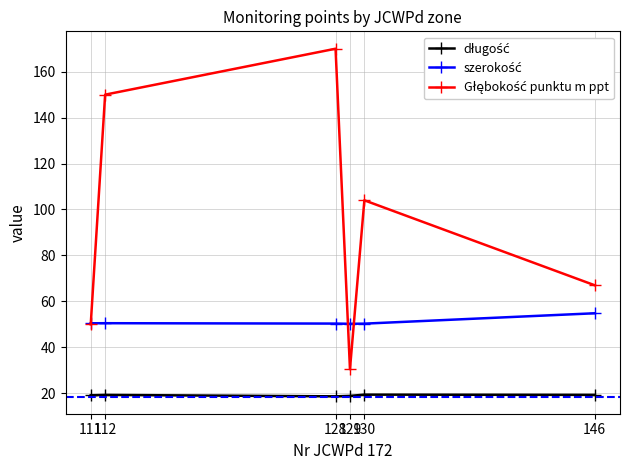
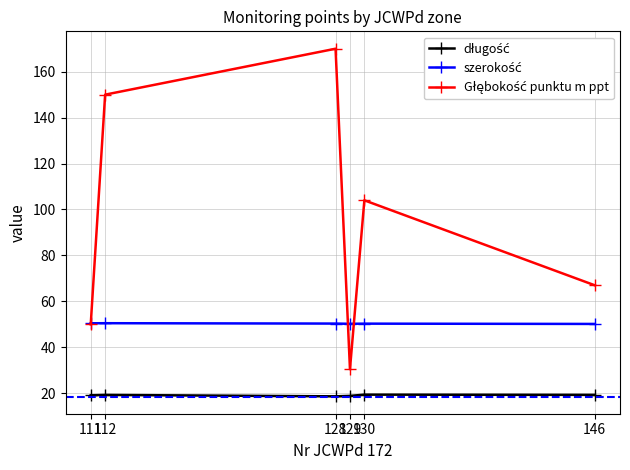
  {
    "długość": {
      "146": 19
    },
    "szerokość": {
-     "146": 55
+     "146": 50
    },
    "Głębokość punktu m ppt": {
      "146": 67
    }
  }
